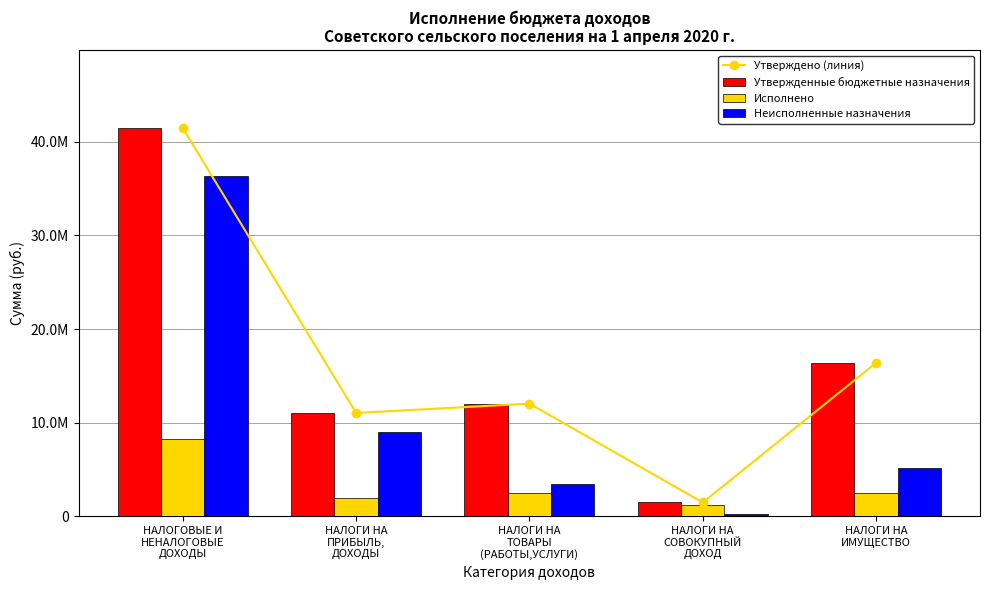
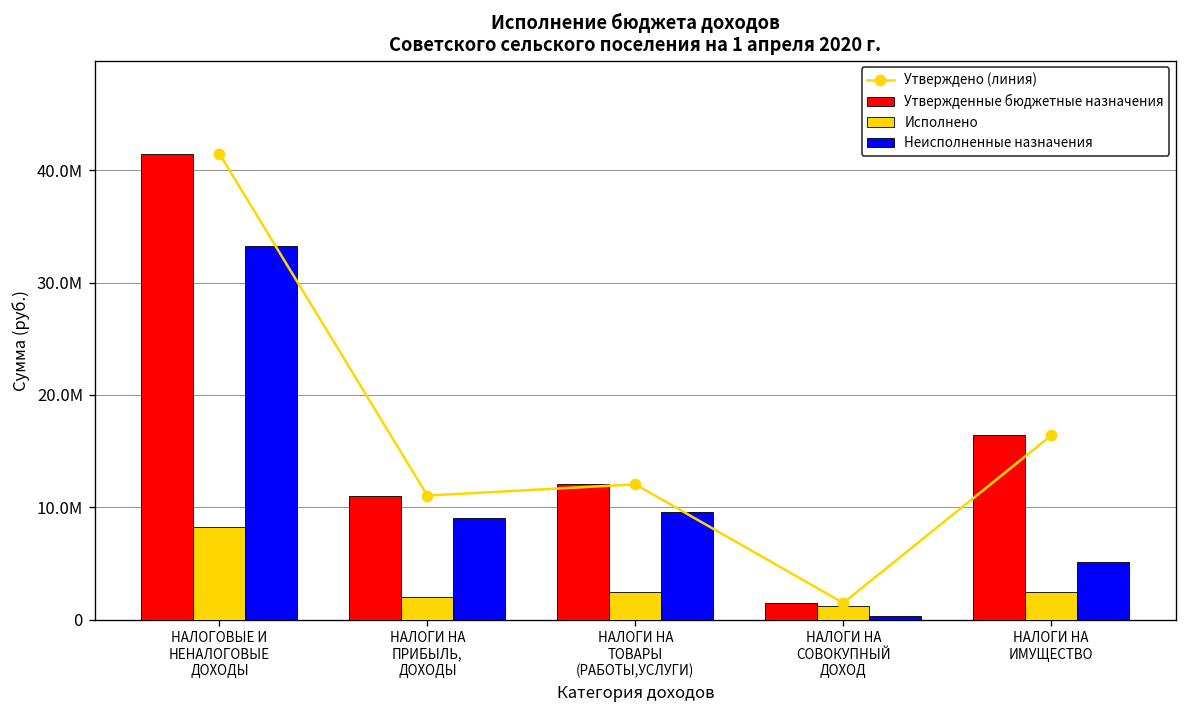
  {
    "Утвержденные бюджетные назначения": {
      "НАЛОГОВЫЕ И НЕНАЛОГОВЫЕ ДОХОДЫ": 41000000,
      "НАЛОГИ НА ПРИБЫЛЬ, ДОХОДЫ": 11000000,
      "НАЛОГИ НА ТОВАРЫ (РАБОТЫ,УСЛУГИ)": 12000000,
      "НАЛОГИ НА СОВОКУПНЫЙ ДОХОД": 1000000,
      "НАЛОГИ НА ИМУЩЕСТВО": 16000000
    },
    "Неисполненные назначения": {
-     "НАЛОГОВЫЕ И НЕНАЛОГОВЫЕ ДОХОДЫ": 36000000,
+     "НАЛОГОВЫЕ И НЕНАЛОГОВЫЕ ДОХОДЫ": 33000000,
      "НАЛОГИ НА ПРИБЫЛЬ, ДОХОДЫ": 9000000,
-     "НАЛОГИ НА ТОВАРЫ (РАБОТЫ,УСЛУГИ)": 4000000,
+     "НАЛОГИ НА ТОВАРЫ (РАБОТЫ,УСЛУГИ)": 10000000,
      "НАЛОГИ НА СОВОКУПНЫЙ ДОХОД": 0,
      "НАЛОГИ НА ИМУЩЕСТВО": 5000000
    }
  }
